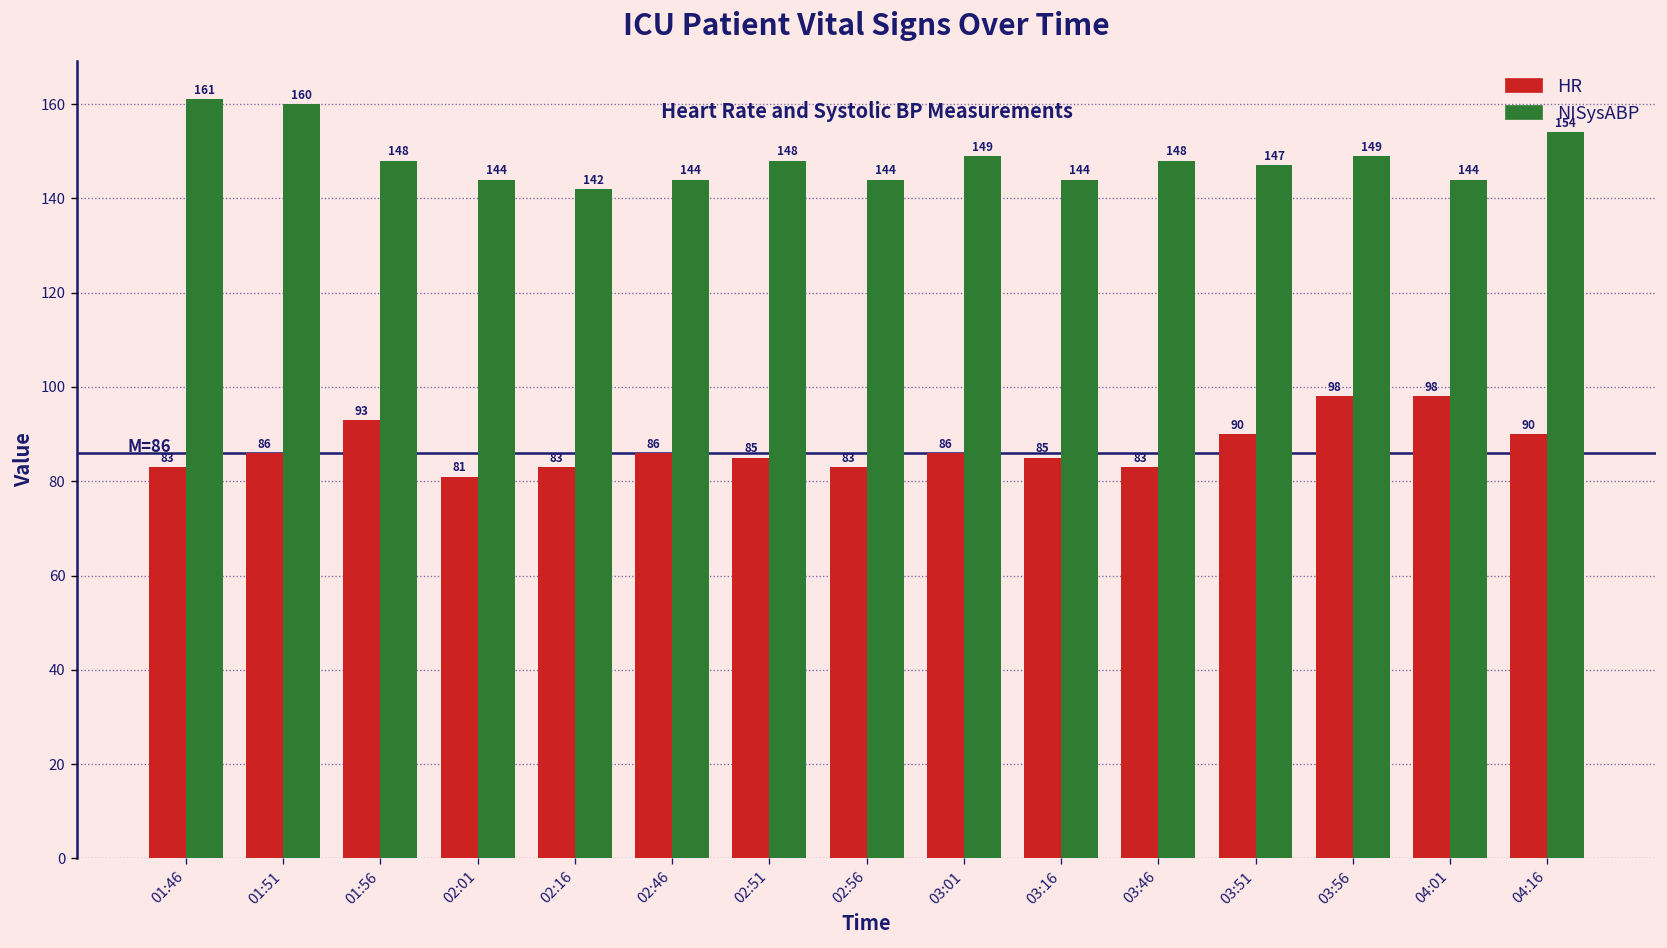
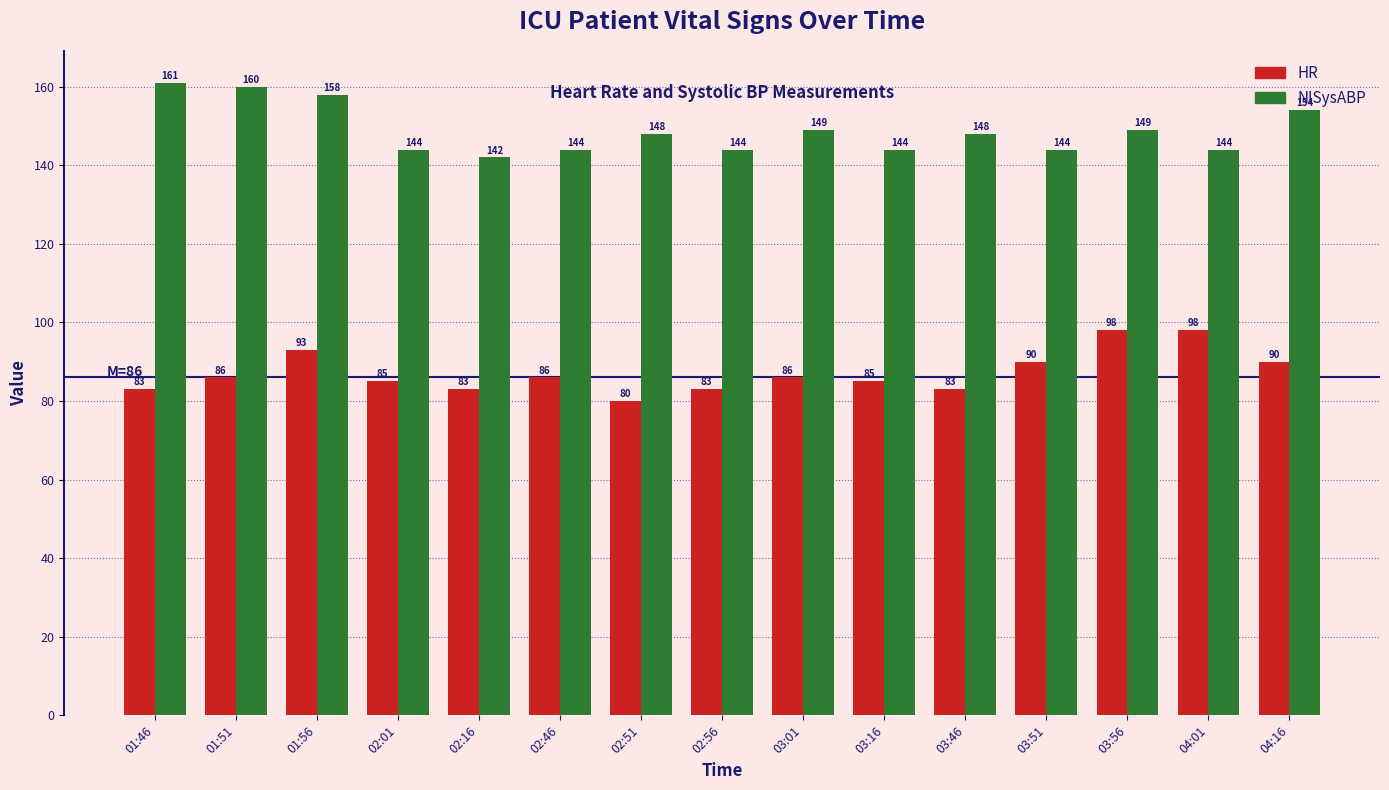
  {
    "HR": {
      "01:51": 86,
      "01:56": 93,
-     "02:01": 81,
+     "02:01": 85,
      "02:16": 83,
      "02:46": 86,
-     "02:51": 85,
+     "02:51": 80,
      "02:56": 83,
      "03:01": 86,
      "03:16": 85,
      "03:46": 83,
      "03:51": 90,
      "03:56": 98,
      "04:01": 98,
      "04:16": 90
    },
    "NISysABP": {
      "01:46": 161,
      "01:51": 160,
-     "01:56": 148,
+     "01:56": 158,
      "02:01": 144,
      "02:16": 142,
      "02:46": 144,
      "02:51": 148,
      "02:56": 144,
      "03:01": 149,
      "03:16": 144,
      "03:46": 148,
-     "03:51": 147,
+     "03:51": 144,
      "03:56": 149,
      "04:01": 144,
      "04:16": 154
    }
  }
